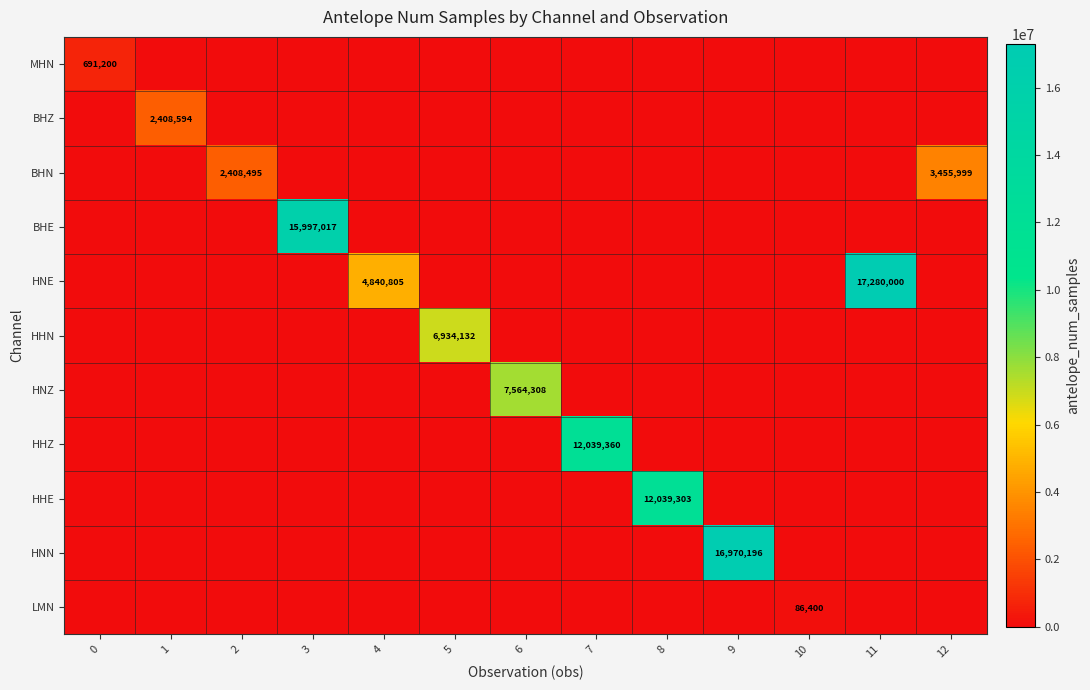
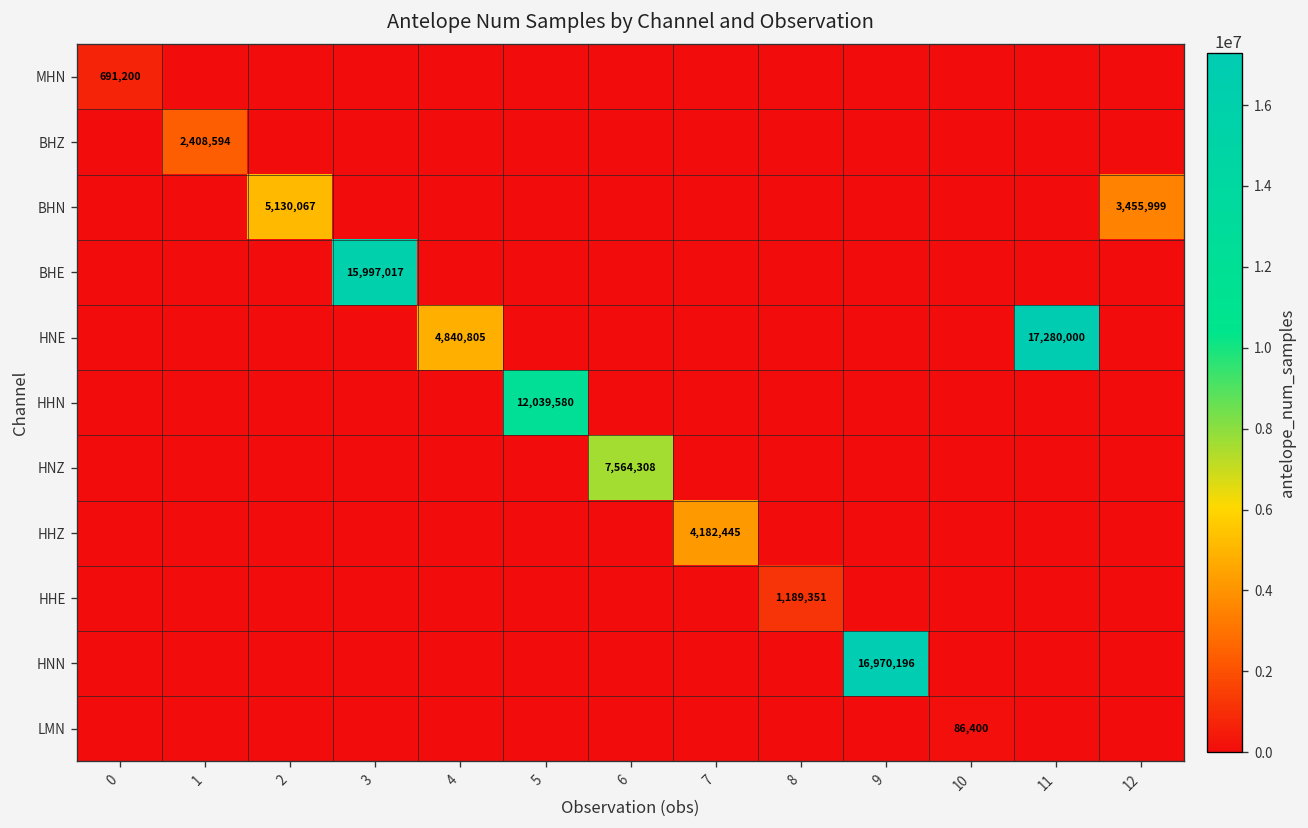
  {
    "MHN": {
      "0": "691,200"
    },
    "BHZ": {
      "1": "2,408,594"
    },
    "BHN": {
-     "2": "2,408,495",
+     "2": "5,130,067",
      "12": "3,455,999"
    },
    "BHE": {
      "3": "15,997,017"
    },
    "HNE": {
      "4": "4,840,805",
      "11": "17,280,000"
    },
    "HHN": {
-     "5": "6,934,132"
+     "5": "12,039,580"
    },
    "HNZ": {
      "6": "7,564,308"
    },
    "HHZ": {
-     "7": "12,039,360"
+     "7": "4,182,445"
    },
    "HHE": {
-     "8": "12,039,303"
+     "8": "1,189,351"
    },
    "HNN": {
      "9": "16,970,196"
    },
    "LMN": {
      "10": "86,400"
    }
  }
